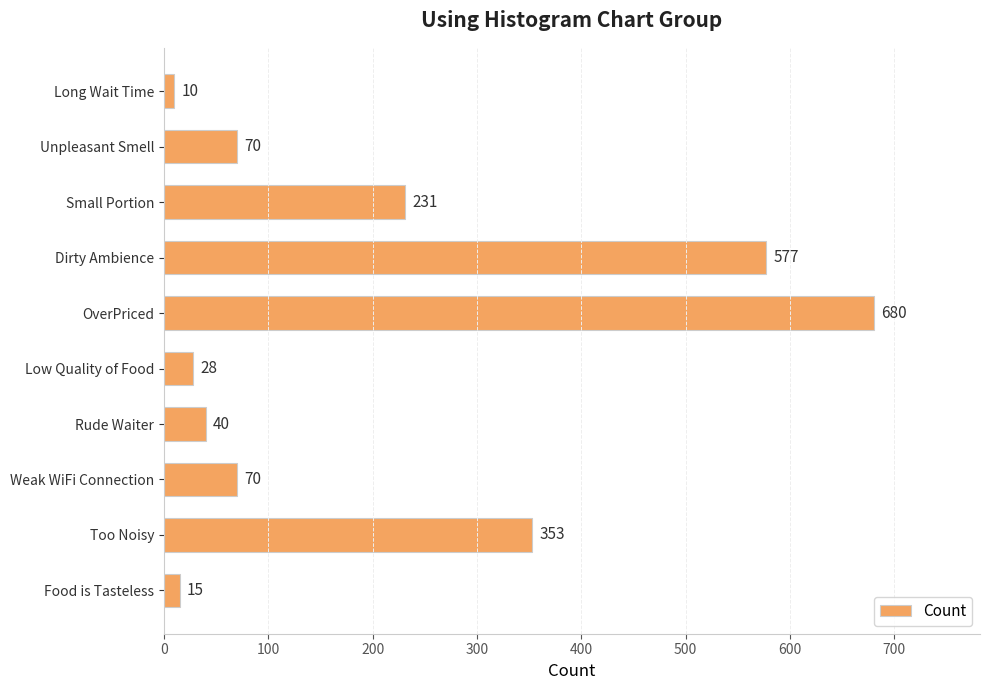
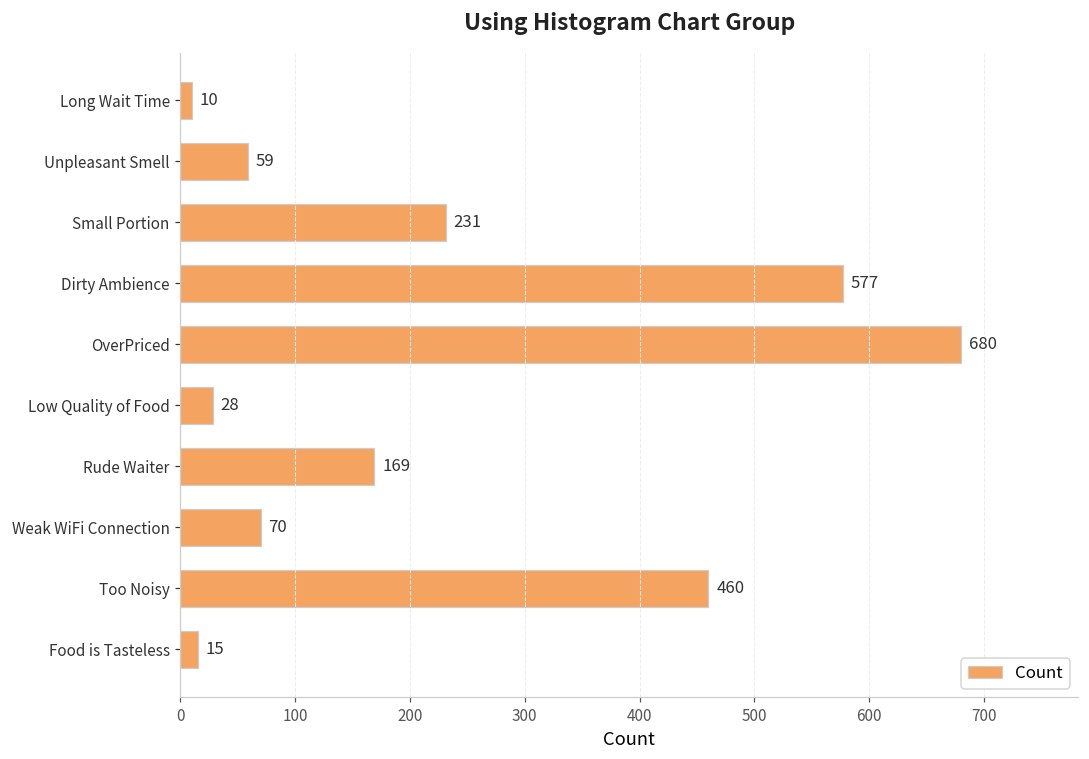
  {
    "Long Wait Time": 10,
-   "Unpleasant Smell": 70,
+   "Unpleasant Smell": 59,
    "Small Portion": 231,
    "Dirty Ambience": 577,
    "OverPriced": 680,
    "Low Quality of Food": 28,
-   "Rude Waiter": 40,
+   "Rude Waiter": 169,
    "Weak WiFi Connection": 70,
-   "Too Noisy": 353,
+   "Too Noisy": 460,
    "Food is Tasteless": 15
  }
